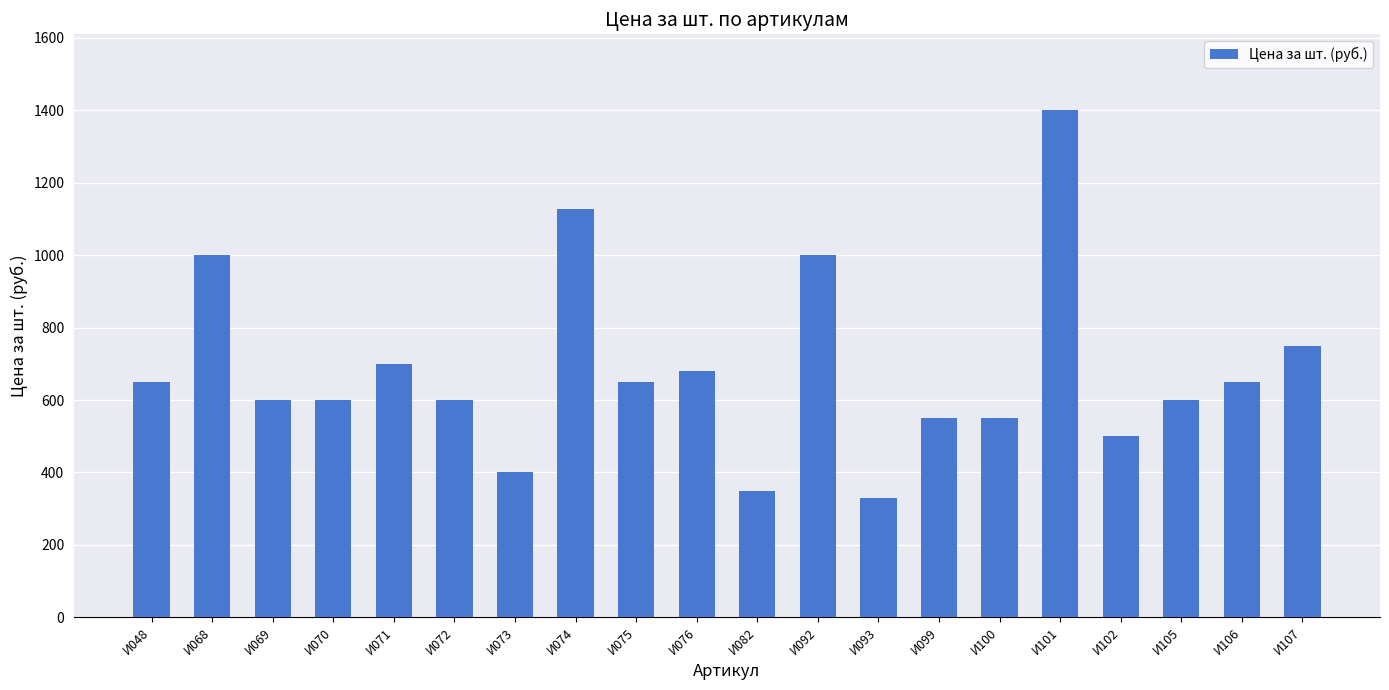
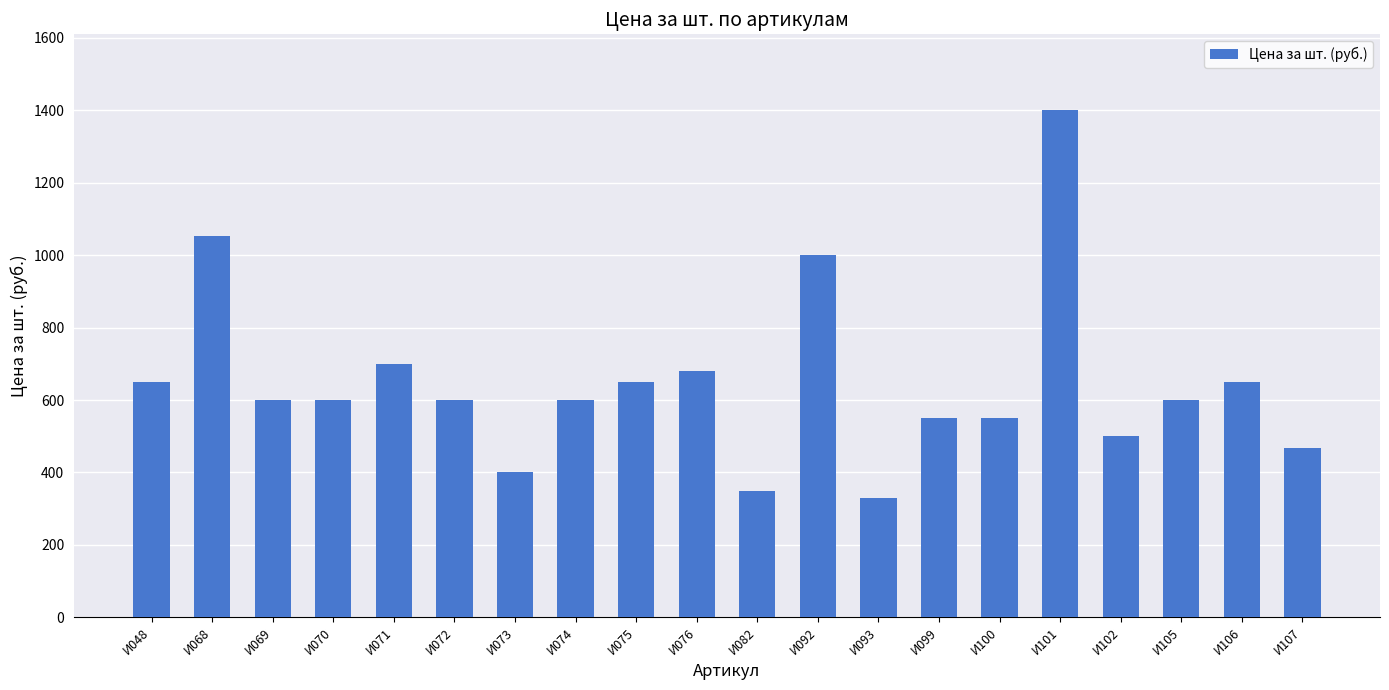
  {
    "И048": 650,
-   "И068": 1000,
+   "И068": 1050,
    "И069": 600,
    "И070": 600,
    "И071": 700,
    "И072": 600,
    "И073": 400,
-   "И074": 1130,
+   "И074": 600,
    "И075": 650,
    "И076": 680,
    "И082": 350,
    "И092": 1000,
    "И093": 330,
    "И099": 550,
    "И100": 550,
    "И101": 1400,
    "И102": 500,
    "И105": 600,
    "И106": 650,
-   "И107": 750
+   "И107": 470
  }
